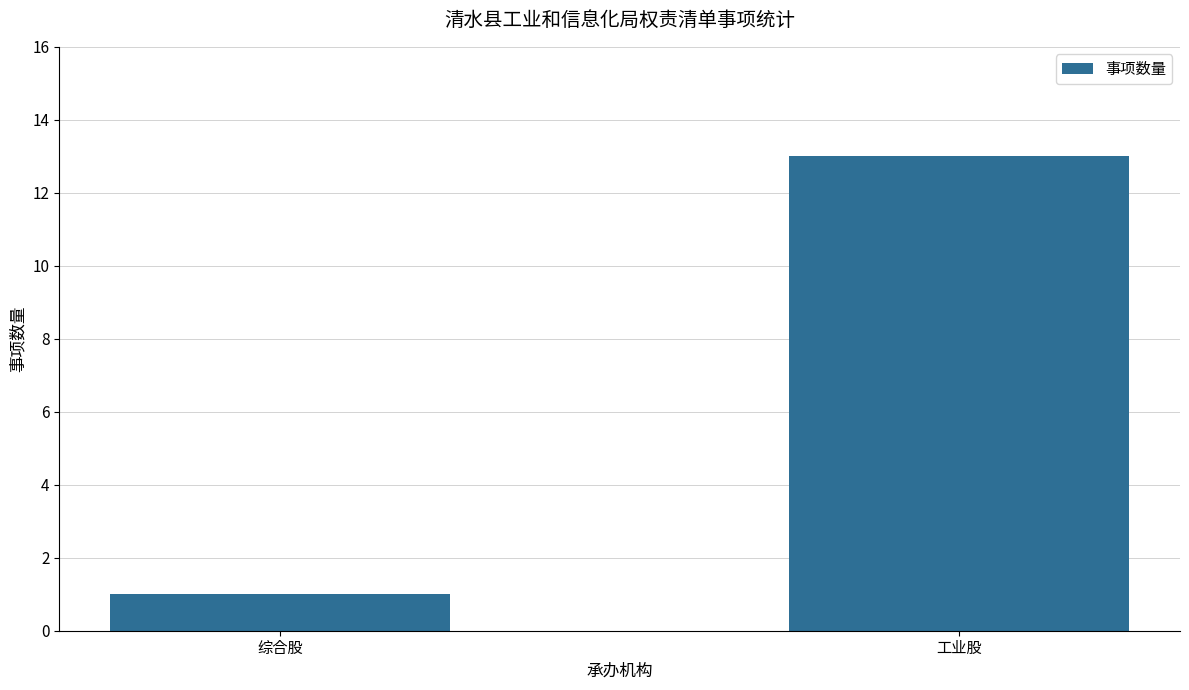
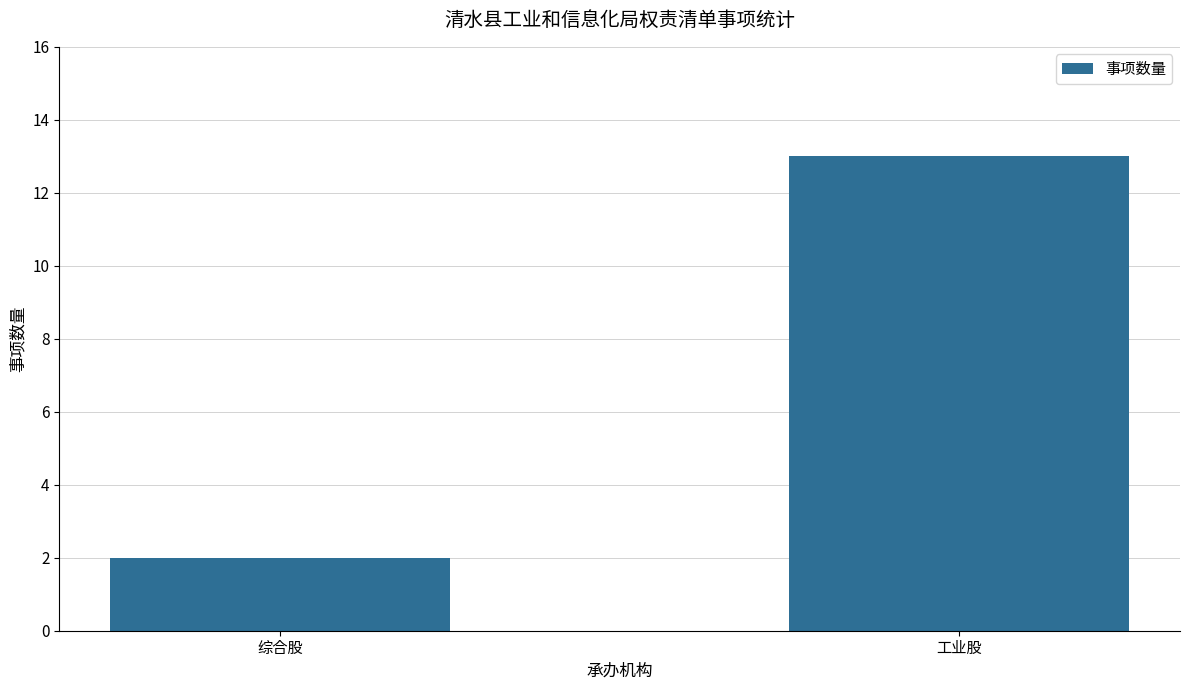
  {
-   "综合股": 1,
+   "综合股": 2,
    "工业股": 13
  }
